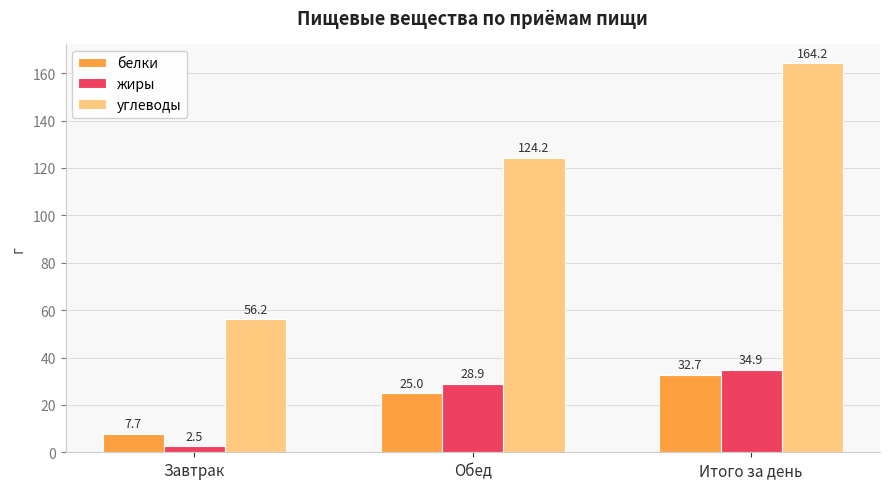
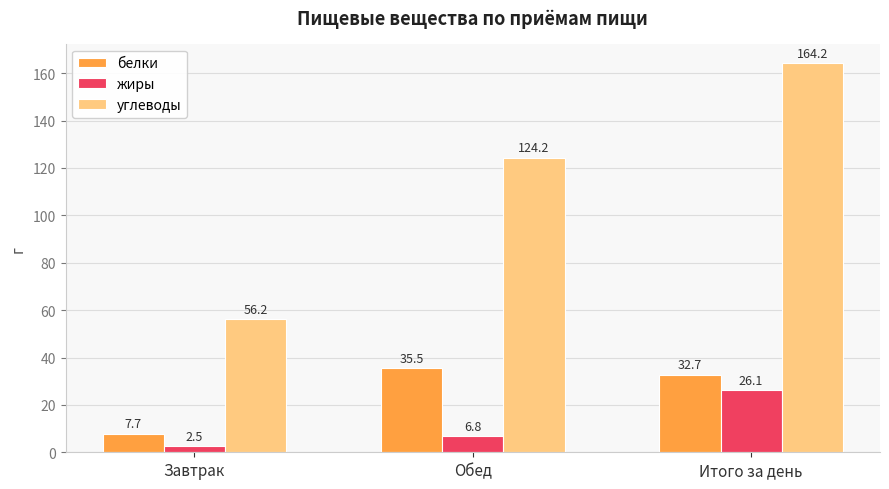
  {
    "белки": {
      "Завтрак": 7.7,
-     "Обед": 25.0,
+     "Обед": 35.5,
      "Итого за день": 32.7
    },
    "жиры": {
      "Завтрак": 2.5,
-     "Обед": 28.9,
-     "Итого за день": 34.9
+     "Обед": 6.8,
+     "Итого за день": 26.1
    },
    "углеводы": {
      "Завтрак": 56.2,
      "Обед": 124.2,
      "Итого за день": 164.2
    }
  }
